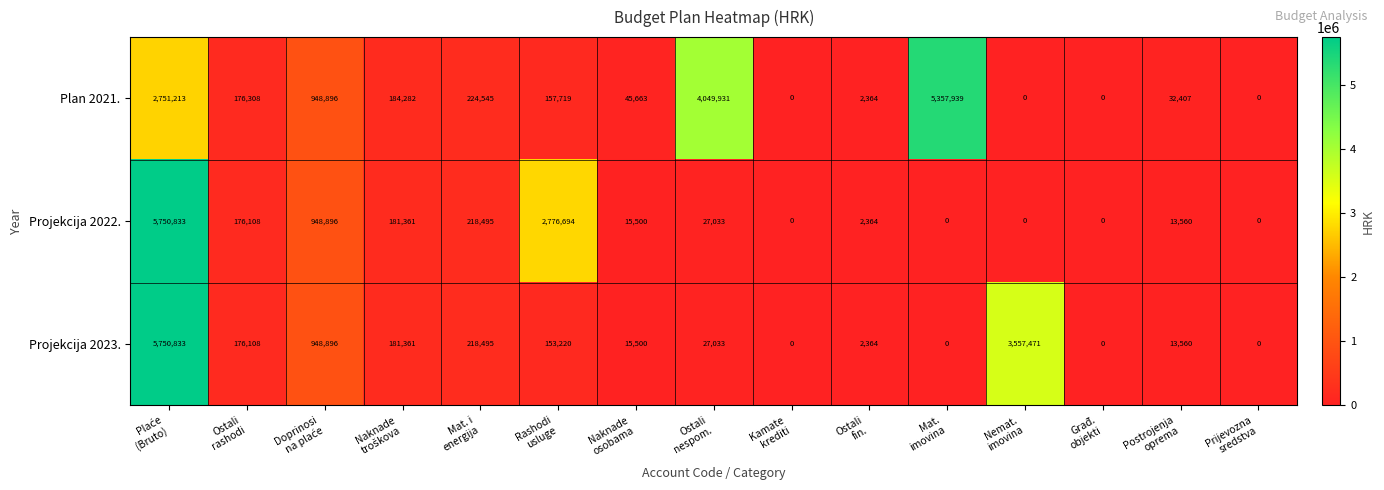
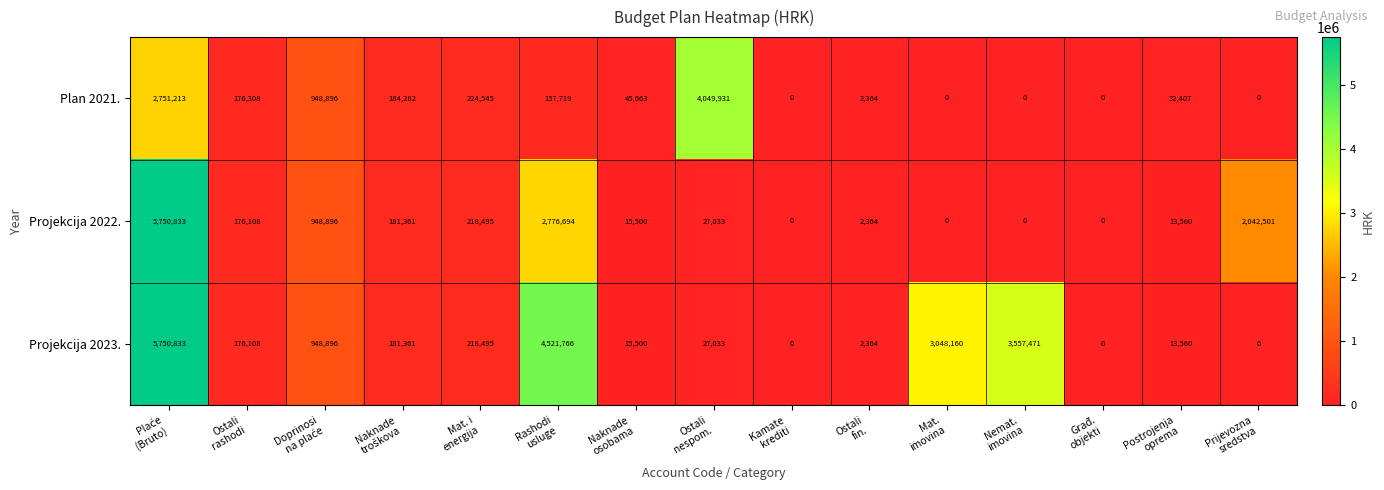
  {
    "Plan 2021.": {
      "Plaće (Bruto)": "2,751,213",
      "Ostali rashodi": "176,308",
      "Doprinosi na plaće": "948,896",
      "Naknade troškova": "184,282",
      "Mat. i energija": "224,545",
      "Rashodi usluge": "157,719",
      "Naknade osobama": "45,663",
      "Ostali nespom.": "4,049,931",
      "Kamate krediti": "0",
      "Ostali fin.": "2,364",
-     "Mat. imovina": "5,357,939",
+     "Mat. imovina": "0",
      "Nemat. imovina": "0",
      "Građ. objekti": "0",
      "Postrojenja oprema": "32,407",
      "Prijevozna sredstva": "0"
    },
    "Projekcija 2022.": {
      "Plaće (Bruto)": "5,750,833",
      "Ostali rashodi": "176,108",
      "Doprinosi na plaće": "948,896",
      "Naknade troškova": "181,361",
      "Mat. i energija": "218,495",
      "Rashodi usluge": "2,776,694",
      "Naknade osobama": "15,500",
      "Ostali nespom.": "27,033",
      "Kamate krediti": "0",
      "Ostali fin.": "2,364",
      "Mat. imovina": "0",
      "Nemat. imovina": "0",
      "Građ. objekti": "0",
      "Postrojenja oprema": "13,560",
-     "Prijevozna sredstva": "0"
+     "Prijevozna sredstva": "2,042,501"
    },
    "Projekcija 2023.": {
      "Plaće (Bruto)": "5,750,833",
      "Ostali rashodi": "176,108",
      "Doprinosi na plaće": "948,896",
      "Naknade troškova": "181,361",
      "Mat. i energija": "218,495",
-     "Rashodi usluge": "153,220",
+     "Rashodi usluge": "4,521,766",
      "Naknade osobama": "15,500",
      "Ostali nespom.": "27,033",
      "Kamate krediti": "0",
      "Ostali fin.": "2,364",
-     "Mat. imovina": "0",
+     "Mat. imovina": "3,048,160",
      "Nemat. imovina": "3,557,471",
      "Građ. objekti": "0",
      "Postrojenja oprema": "13,560",
      "Prijevozna sredstva": "0"
    }
  }
